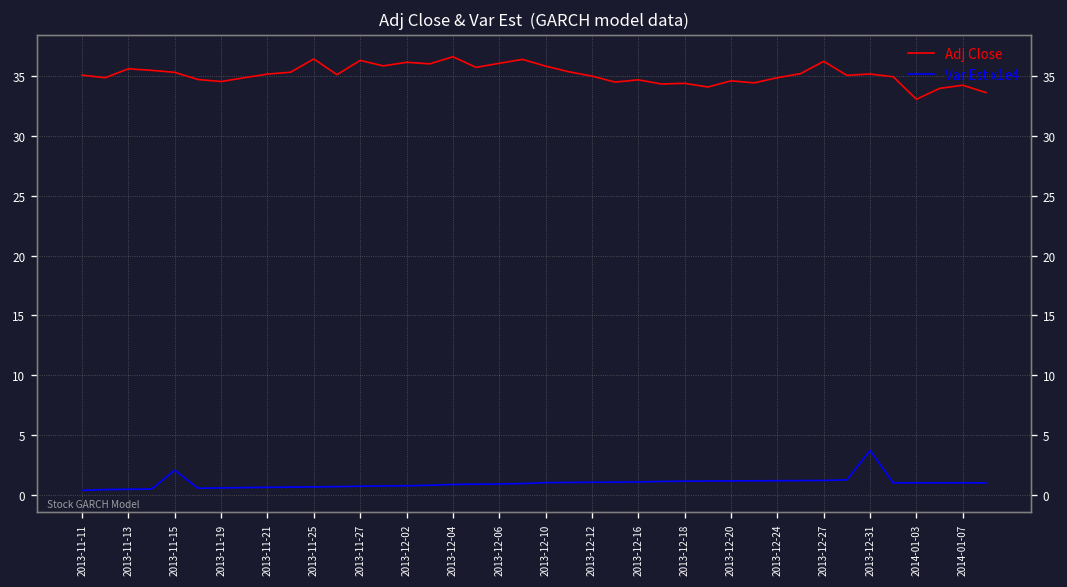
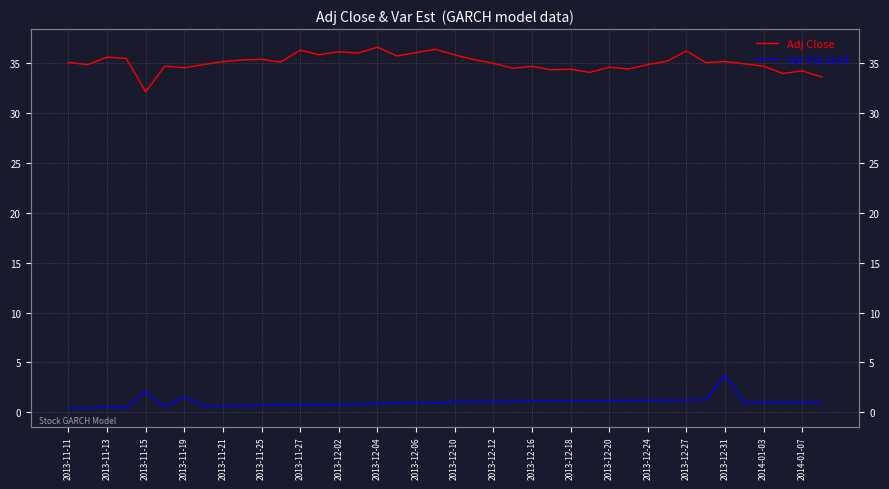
  {
    "Adj Close": {
      "2013-11-11": 35,
      "2013-11-13": 36,
-     "2013-11-15": 35,
+     "2013-11-15": 32,
      "2013-11-19": 35,
      "2013-11-21": 35,
-     "2013-11-25": 36,
+     "2013-11-25": 35,
      "2013-11-27": 36,
      "2013-12-02": 36,
      "2013-12-04": 37,
      "2013-12-06": 36,
      "2013-12-10": 36,
      "2013-12-12": 35,
      "2013-12-16": 35,
      "2013-12-18": 34,
      "2013-12-20": 35,
      "2013-12-24": 35,
      "2013-12-27": 36,
      "2013-12-31": 35,
-     "2014-01-03": 33,
+     "2014-01-03": 35,
      "2014-01-07": 34
    },
    "Var Est x1e4": {
      "2013-11-11": 0,
      "2013-11-13": 0,
      "2013-11-15": 2,
-     "2013-11-19": 0.6,
+     "2013-11-19": 1.5,
      "2013-11-21": 1,
      "2013-11-25": 1,
      "2013-11-27": 1,
      "2013-12-02": 1,
      "2013-12-04": 1,
      "2013-12-06": 1,
      "2013-12-10": 1,
      "2013-12-12": 1,
      "2013-12-16": 1,
      "2013-12-18": 1,
      "2013-12-20": 1,
      "2013-12-24": 1,
      "2013-12-27": 1,
      "2013-12-31": 4,
      "2014-01-03": 1,
      "2014-01-07": 1
    }
  }
